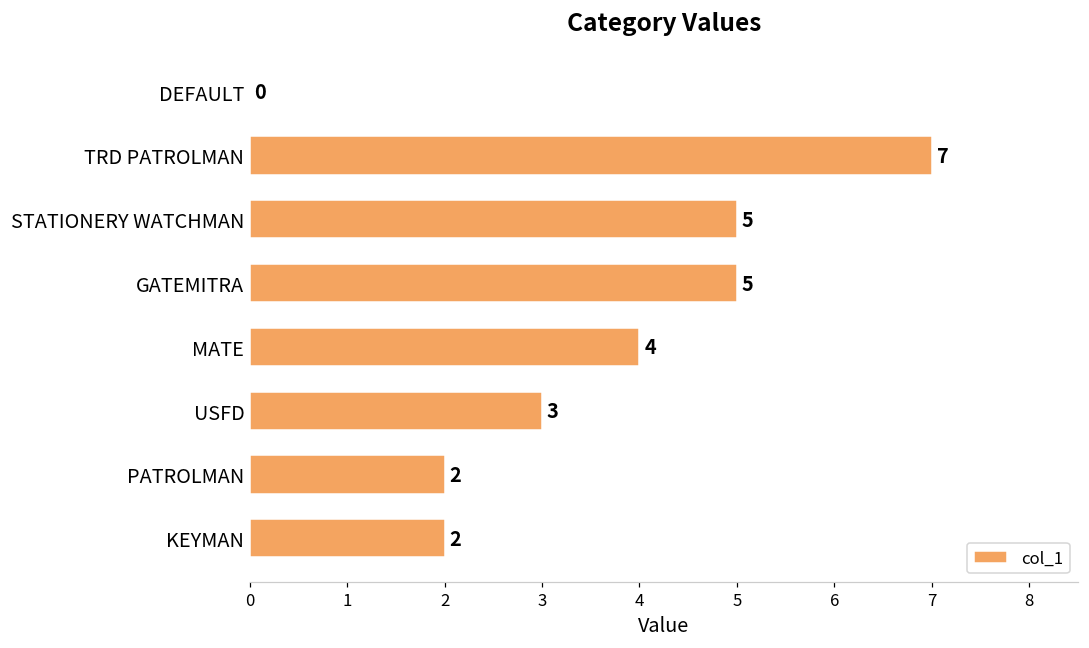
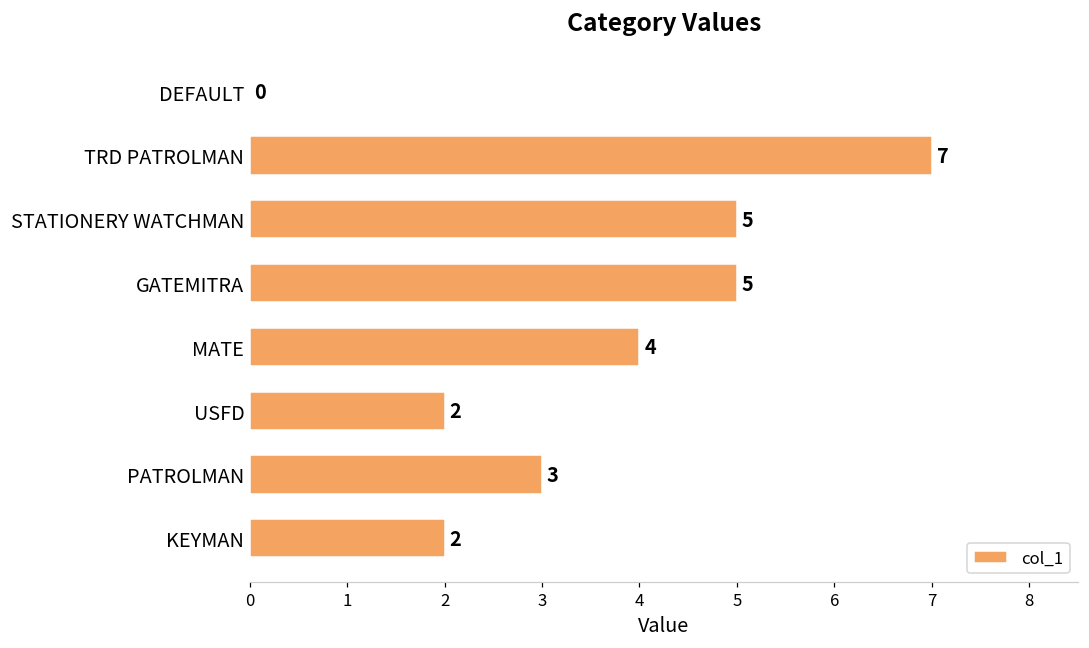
  {
    "DEFAULT": 0,
    "TRD PATROLMAN": 7,
    "STATIONERY WATCHMAN": 5,
    "GATEMITRA": 5,
    "MATE": 4,
-   "USFD": 3,
-   "PATROLMAN": 2,
+   "USFD": 2,
+   "PATROLMAN": 3,
    "KEYMAN": 2
  }
